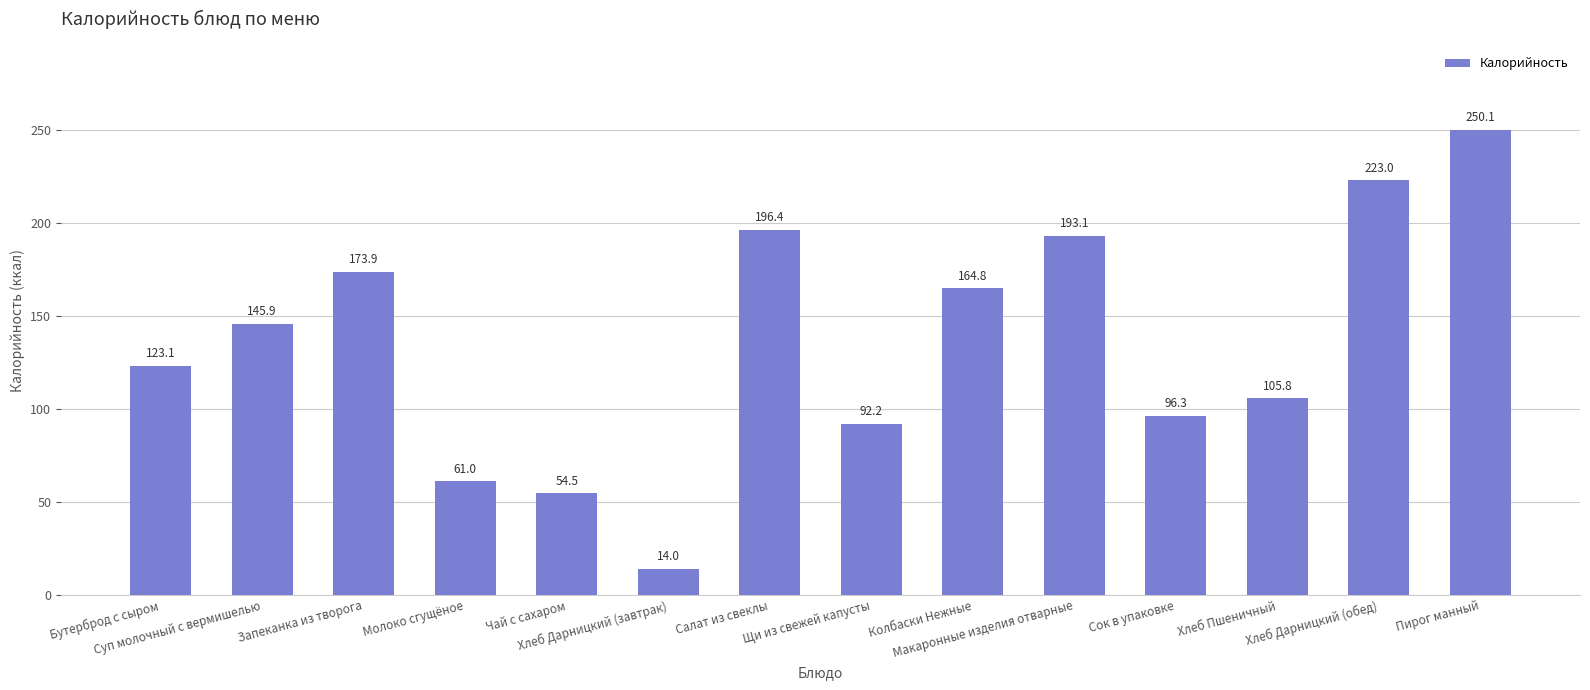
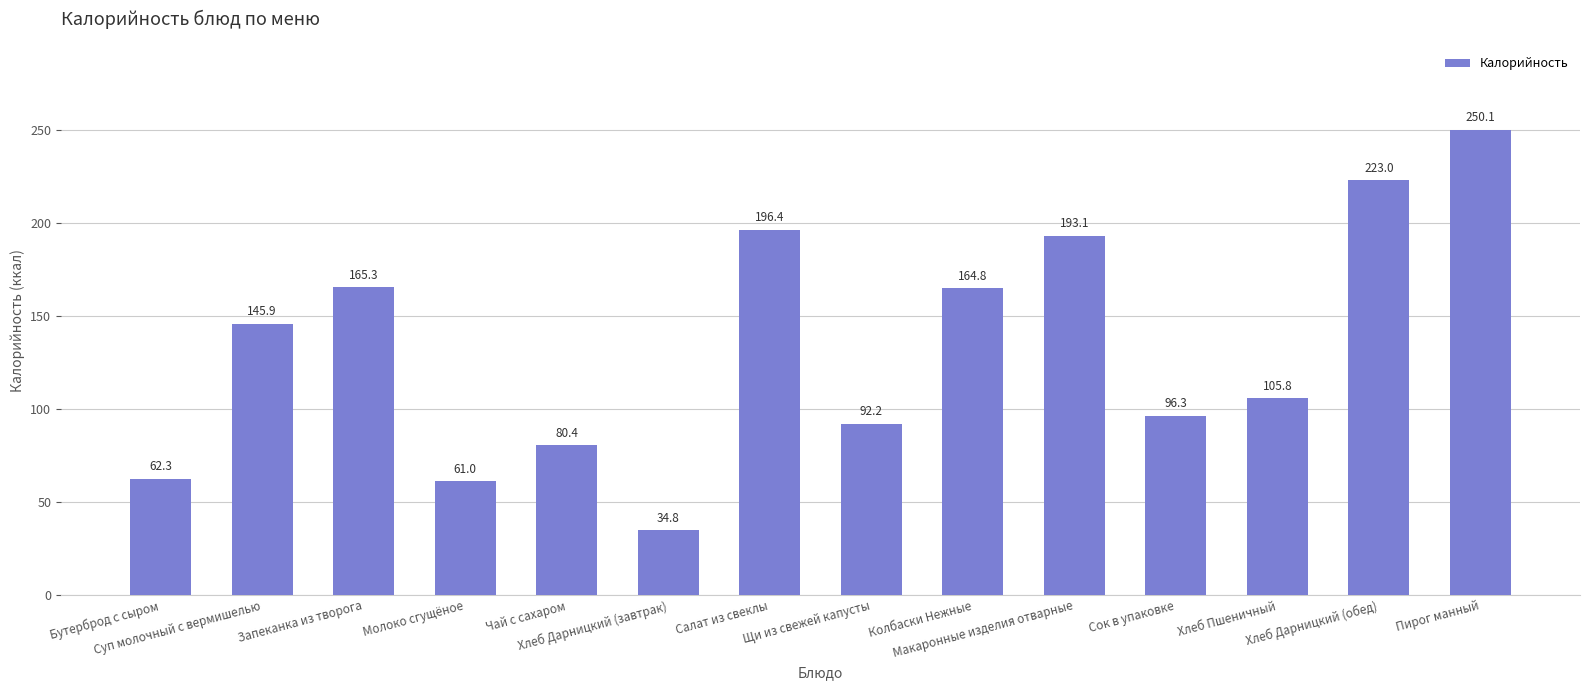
  {
-   "Бутерброд с сыром": 123.1,
+   "Бутерброд с сыром": 62.3,
    "Суп молочный с вермишелью": 145.9,
-   "Запеканка из творога": 173.9,
+   "Запеканка из творога": 165.3,
    "Молоко сгущёное": 61.0,
-   "Чай с сахаром": 54.5,
-   "Хлеб Дарницкий (завтрак)": 14.0,
+   "Чай с сахаром": 80.4,
+   "Хлеб Дарницкий (завтрак)": 34.8,
    "Салат из свеклы": 196.4,
    "Щи из свежей капусты": 92.2,
    "Колбаски Нежные": 164.8,
    "Макаронные изделия отварные": 193.1,
    "Сок в упаковке": 96.3,
    "Хлеб Пшеничный": 105.8,
    "Хлеб Дарницкий (обед)": 223.0,
    "Пирог манный": 250.1
  }
